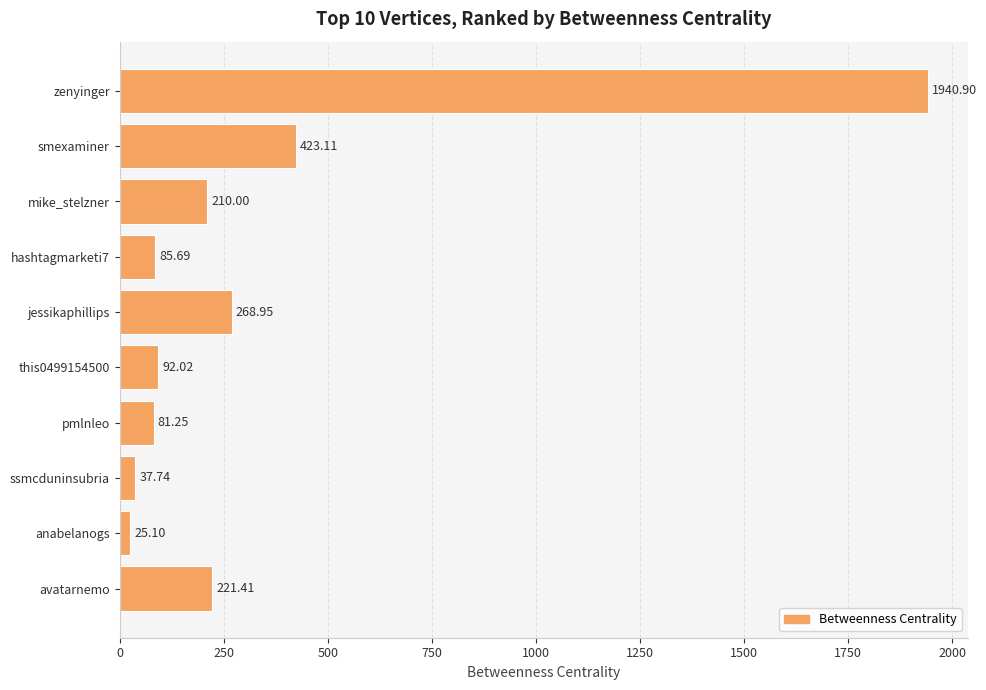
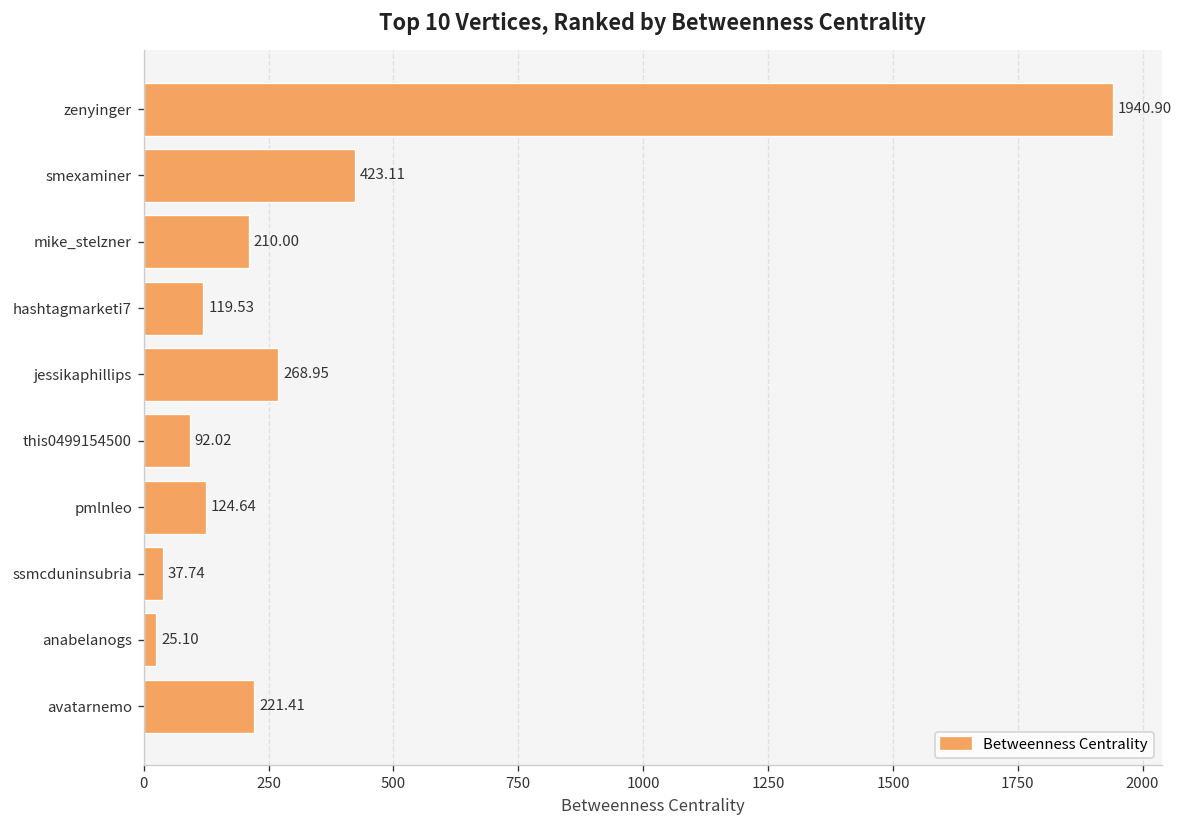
  {
    "zenyinger": 1940.90,
    "smexaminer": 423.11,
    "mike_stelzner": 210.00,
-   "hashtagmarketi7": 85.69,
+   "hashtagmarketi7": 119.53,
    "jessikaphillips": 268.95,
    "this0499154500": 92.02,
-   "pmlnleo": 81.25,
+   "pmlnleo": 124.64,
    "ssmcduninsubria": 37.74,
    "anabelanogs": 25.10,
    "avatarnemo": 221.41
  }
